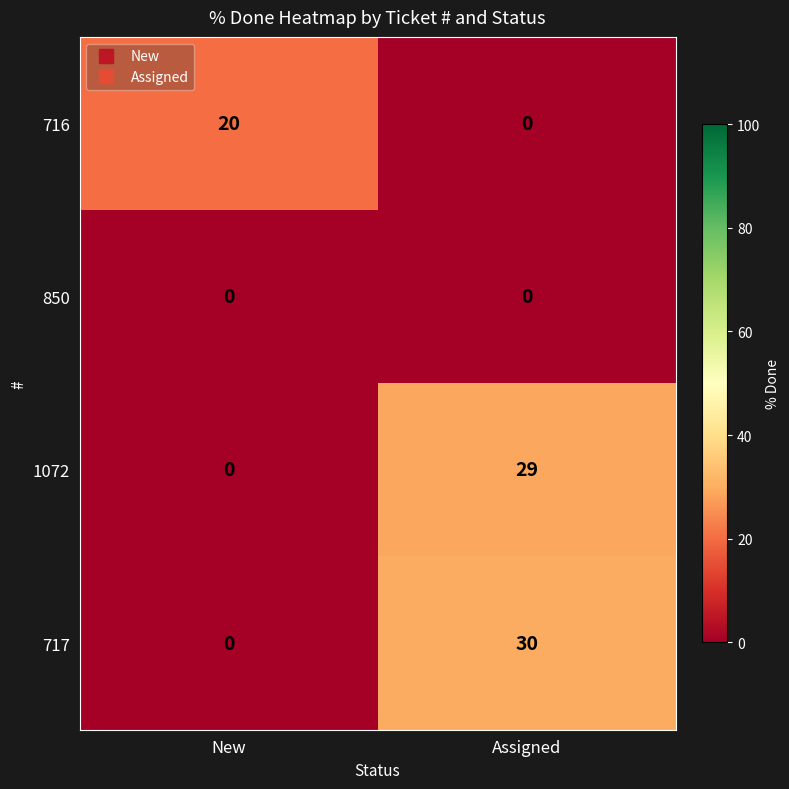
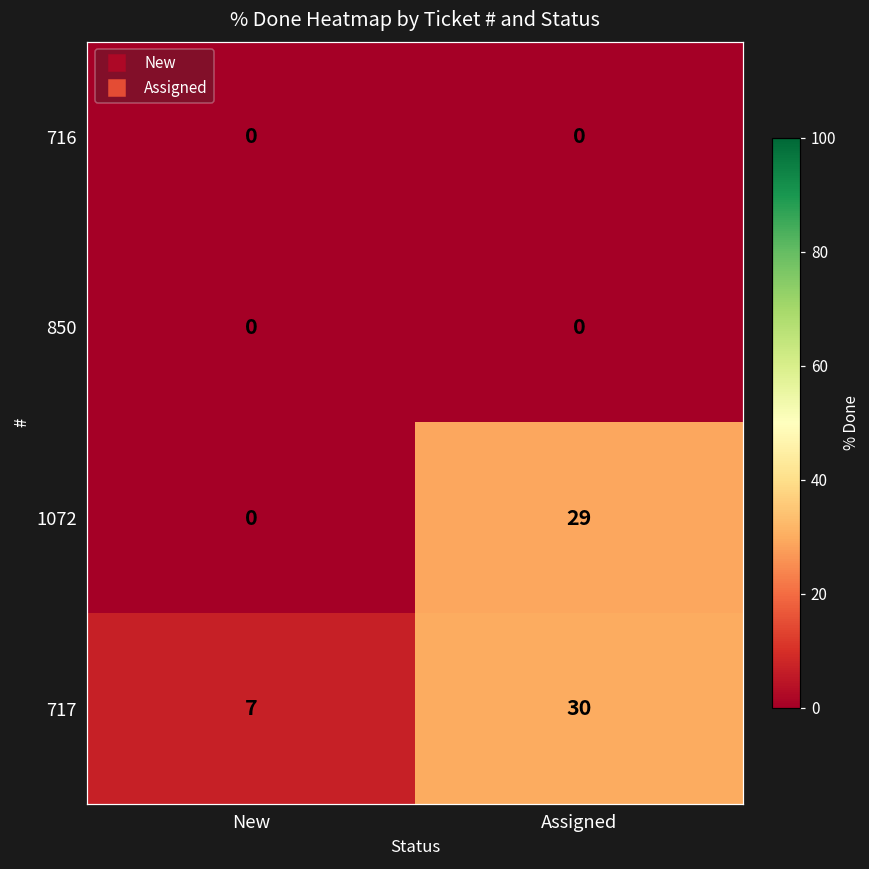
  {
    "716": {
-     "New": 20,
+     "New": 0,
      "Assigned": 0
    },
    "850": {
      "New": 0,
      "Assigned": 0
    },
    "1072": {
      "New": 0,
      "Assigned": 29
    },
    "717": {
-     "New": 0,
+     "New": 7,
      "Assigned": 30
    }
  }
